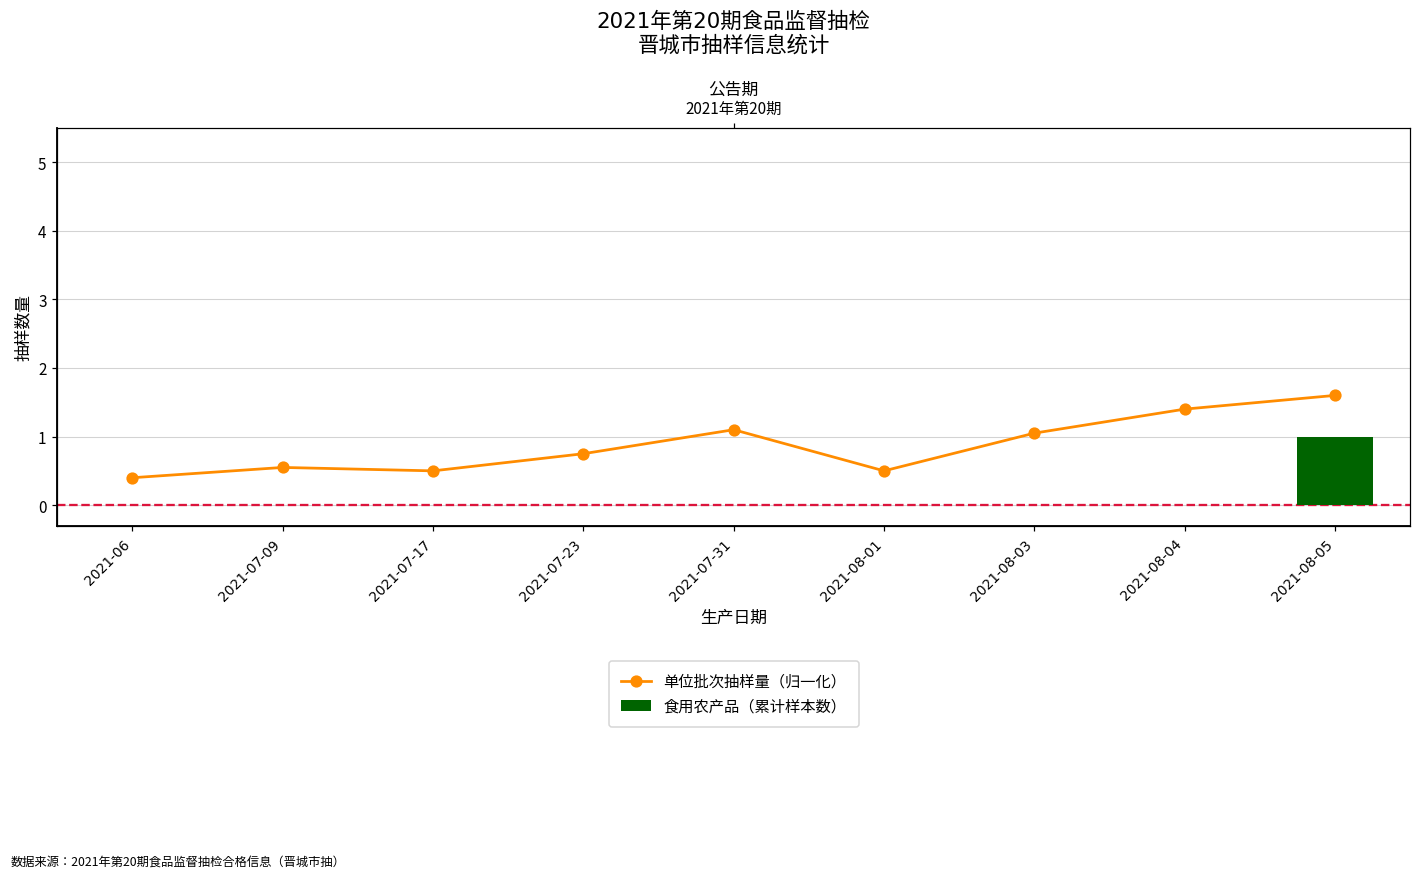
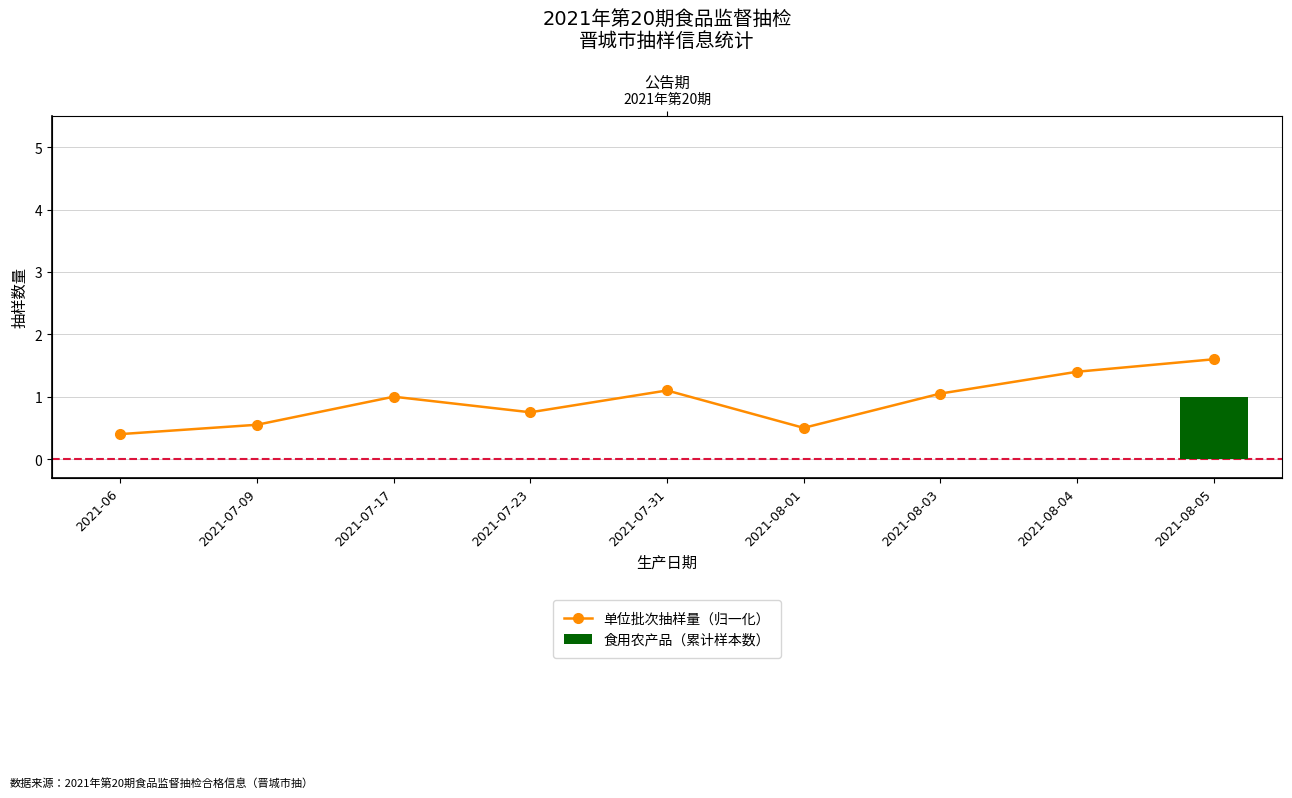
  {
    "单位批次抽样量（归一化）": {
      "2021-06": 0.4,
      "2021-07-09": 0.6,
-     "2021-07-17": 0.5,
+     "2021-07-17": 1.0,
      "2021-07-23": 0.8,
      "2021-07-31": 1.1,
      "2021-08-01": 0.5,
      "2021-08-03": 1.1,
      "2021-08-04": 1.4,
      "2021-08-05": 1.6
    },
    "食用农产品（累计样本数）": {
      "2021-08-05": 1.0
    }
  }
